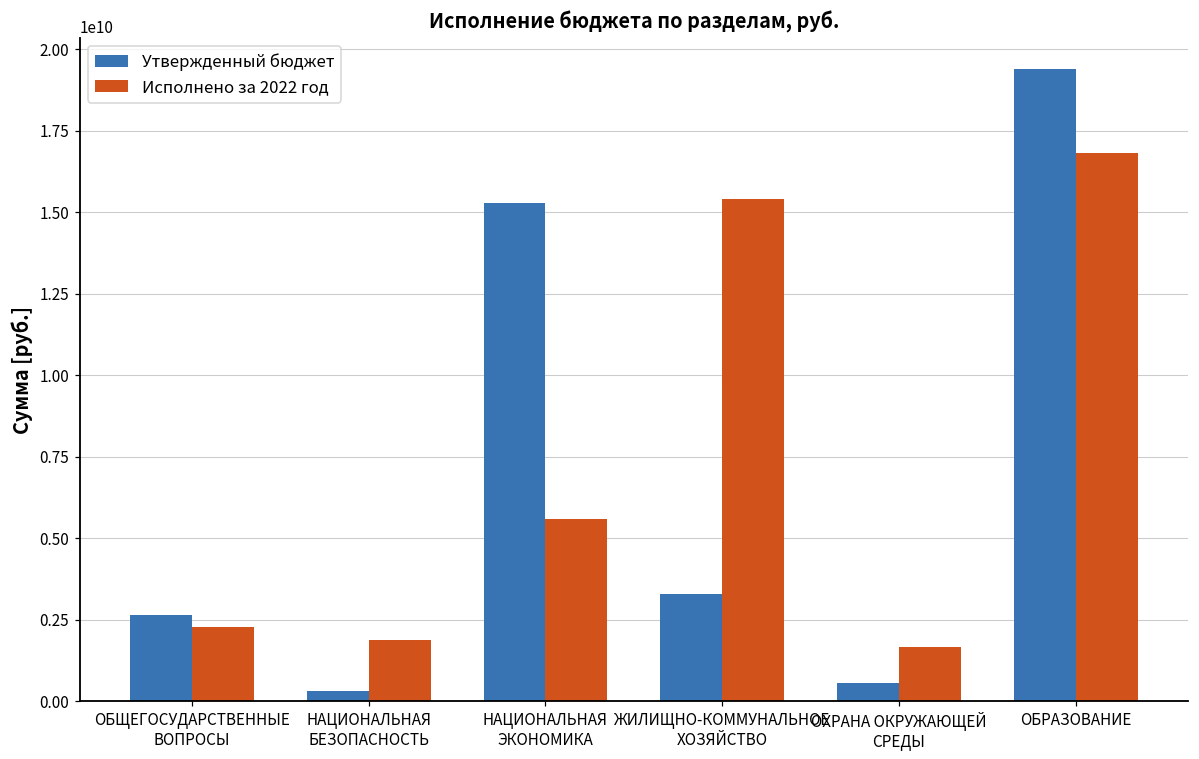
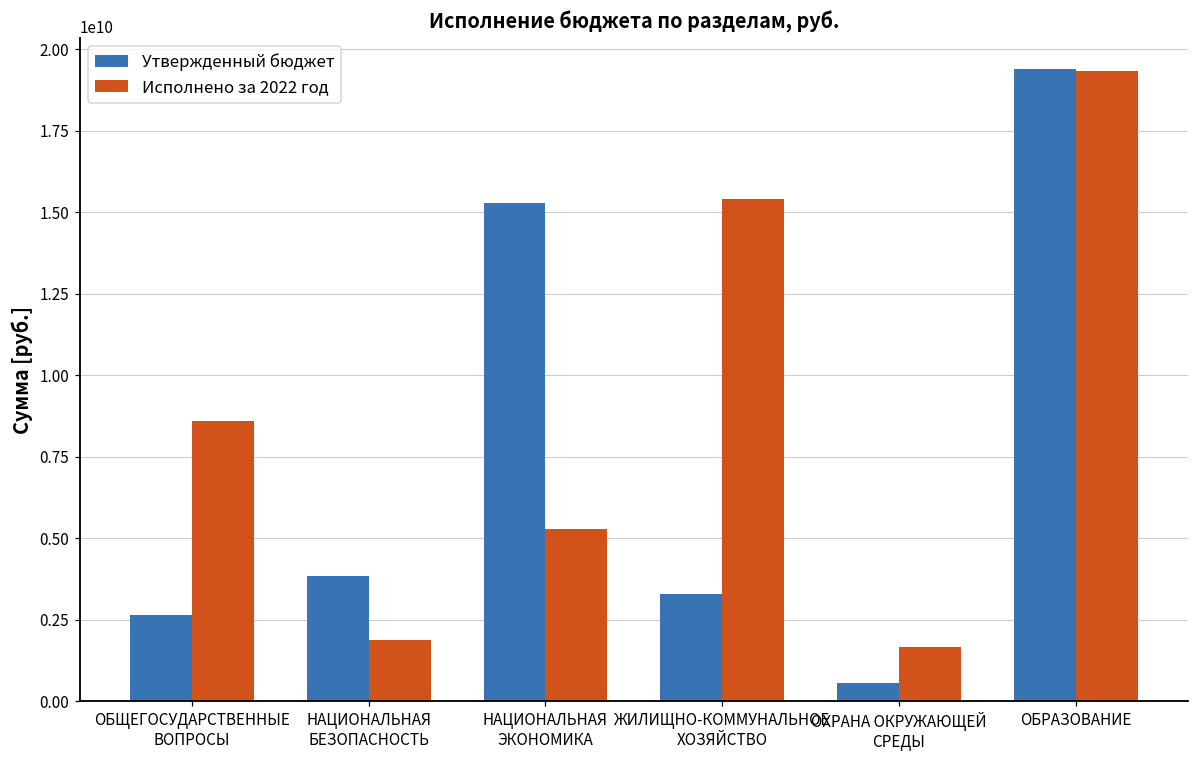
  {
    "Утвержденный бюджет": {
      "ОБЩЕГОСУДАРСТВЕННЫЕ ВОПРОСЫ": 2600000000,
-     "НАЦИОНАЛЬНАЯ БЕЗОПАСНОСТЬ": 300000000,
+     "НАЦИОНАЛЬНАЯ БЕЗОПАСНОСТЬ": 3800000000,
      "НАЦИОНАЛЬНАЯ ЭКОНОМИКА": 15300000000,
      "ЖИЛИЩНО-КОММУНАЛЬНОЕ ХОЗЯЙСТВО": 3300000000,
      "ОХРАНА ОКРУЖАЮЩЕЙ СРЕДЫ": 600000000,
      "ОБРАЗОВАНИЕ": 19400000000
    },
    "Исполнено за 2022 год": {
-     "ОБЩЕГОСУДАРСТВЕННЫЕ ВОПРОСЫ": 2300000000,
+     "ОБЩЕГОСУДАРСТВЕННЫЕ ВОПРОСЫ": 8600000000,
      "НАЦИОНАЛЬНАЯ БЕЗОПАСНОСТЬ": 1900000000,
-     "НАЦИОНАЛЬНАЯ ЭКОНОМИКА": 5600000000,
+     "НАЦИОНАЛЬНАЯ ЭКОНОМИКА": 5300000000,
      "ЖИЛИЩНО-КОММУНАЛЬНОЕ ХОЗЯЙСТВО": 15400000000,
      "ОХРАНА ОКРУЖАЮЩЕЙ СРЕДЫ": 1700000000,
-     "ОБРАЗОВАНИЕ": 16800000000
+     "ОБРАЗОВАНИЕ": 19300000000
    }
  }
